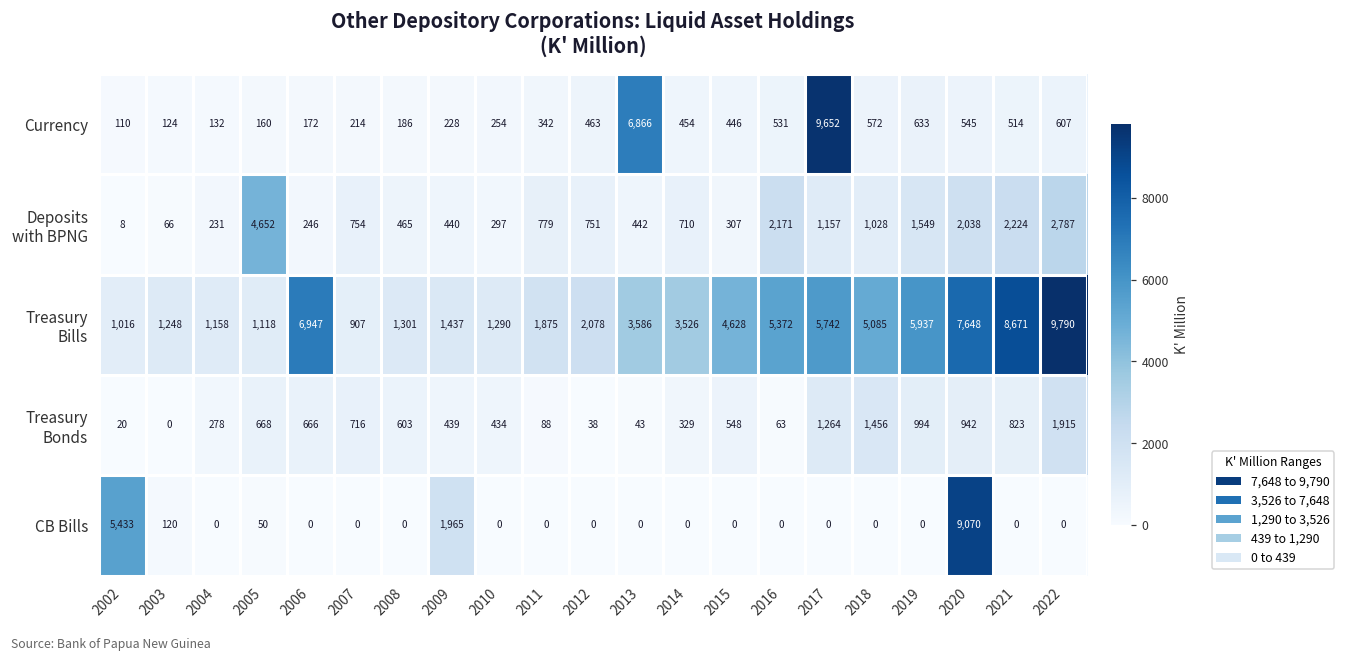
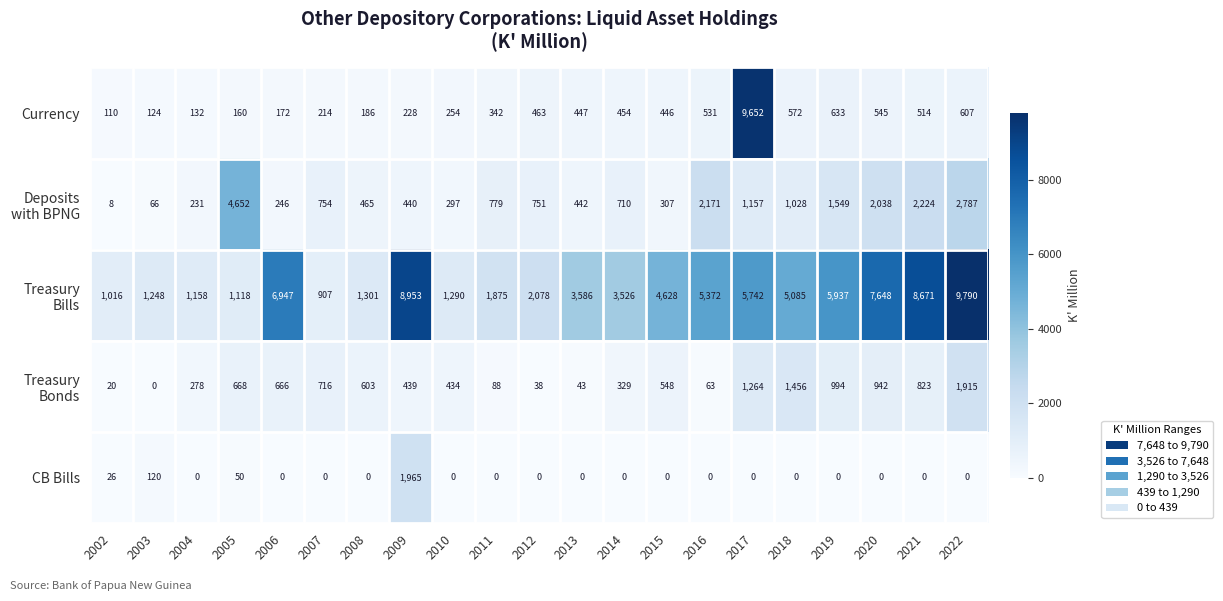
  {
    "Currency": {
      "2002": "110",
      "2003": "124",
      "2004": "132",
      "2005": "160",
      "2006": "172",
      "2007": "214",
      "2008": "186",
      "2009": "228",
      "2010": "254",
      "2011": "342",
      "2012": "463",
-     "2013": "6,866",
+     "2013": "447",
      "2014": "454",
      "2015": "446",
      "2016": "531",
      "2017": "9,652",
      "2018": "572",
      "2019": "633",
      "2020": "545",
      "2021": "514",
      "2022": "607"
    },
    "Deposits with BPNG": {
      "2002": "8",
      "2003": "66",
      "2004": "231",
      "2005": "4,652",
      "2006": "246",
      "2007": "754",
      "2008": "465",
      "2009": "440",
      "2010": "297",
      "2011": "779",
      "2012": "751",
      "2013": "442",
      "2014": "710",
      "2015": "307",
      "2016": "2,171",
      "2017": "1,157",
      "2018": "1,028",
      "2019": "1,549",
      "2020": "2,038",
      "2021": "2,224",
      "2022": "2,787"
    },
    "Treasury Bills": {
      "2002": "1,016",
      "2003": "1,248",
      "2004": "1,158",
      "2005": "1,118",
      "2006": "6,947",
      "2007": "907",
      "2008": "1,301",
-     "2009": "1,437",
+     "2009": "8,953",
      "2010": "1,290",
      "2011": "1,875",
      "2012": "2,078",
      "2013": "3,586",
      "2014": "3,526",
      "2015": "4,628",
      "2016": "5,372",
      "2017": "5,742",
      "2018": "5,085",
      "2019": "5,937",
      "2020": "7,648",
      "2021": "8,671",
      "2022": "9,790"
    },
    "Treasury Bonds": {
      "2002": "20",
      "2003": "0",
      "2004": "278",
      "2005": "668",
      "2006": "666",
      "2007": "716",
      "2008": "603",
      "2009": "439",
      "2010": "434",
      "2011": "88",
      "2012": "38",
      "2013": "43",
      "2014": "329",
      "2015": "548",
      "2016": "63",
      "2017": "1,264",
      "2018": "1,456",
      "2019": "994",
      "2020": "942",
      "2021": "823",
      "2022": "1,915"
    },
    "CB Bills": {
-     "2002": "5,433",
+     "2002": "26",
      "2003": "120",
      "2004": "0",
      "2005": "50",
      "2006": "0",
      "2007": "0",
      "2008": "0",
      "2009": "1,965",
      "2010": "0",
      "2011": "0",
      "2012": "0",
      "2013": "0",
      "2014": "0",
      "2015": "0",
      "2016": "0",
      "2017": "0",
      "2018": "0",
      "2019": "0",
-     "2020": "9,070",
+     "2020": "0",
      "2021": "0",
      "2022": "0"
    }
  }
